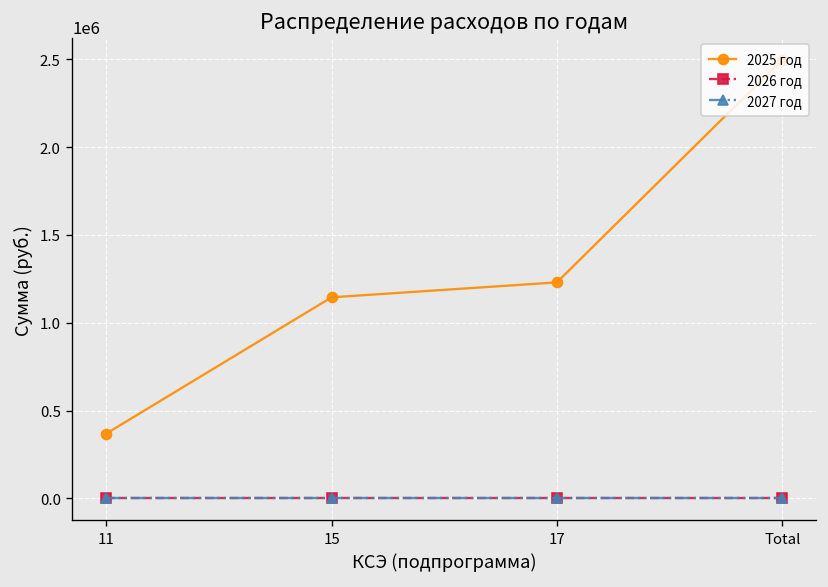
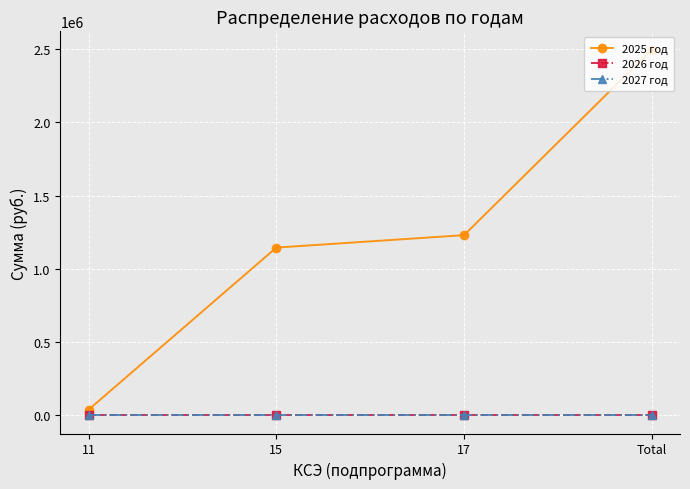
  {
    "2025 год": {
-     "11": 370000,
+     "11": 40000,
      "15": 1150000,
      "17": 1230000
    },
    "2027 год": {
      "11": 0,
      "15": 0,
      "17": 0,
      "Total": 0
    }
  }
